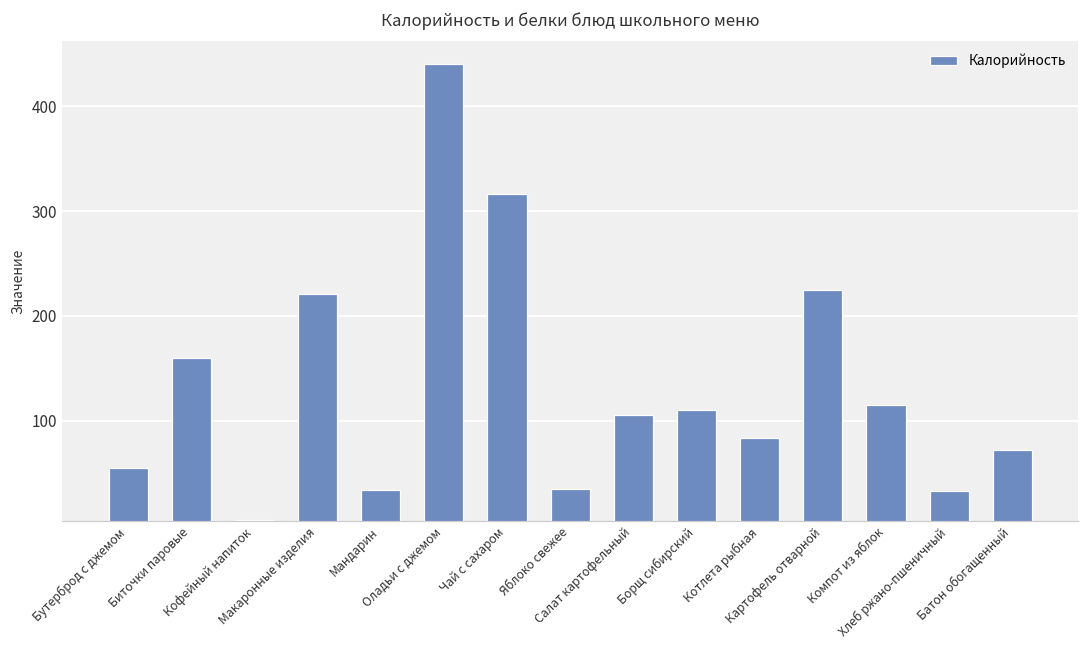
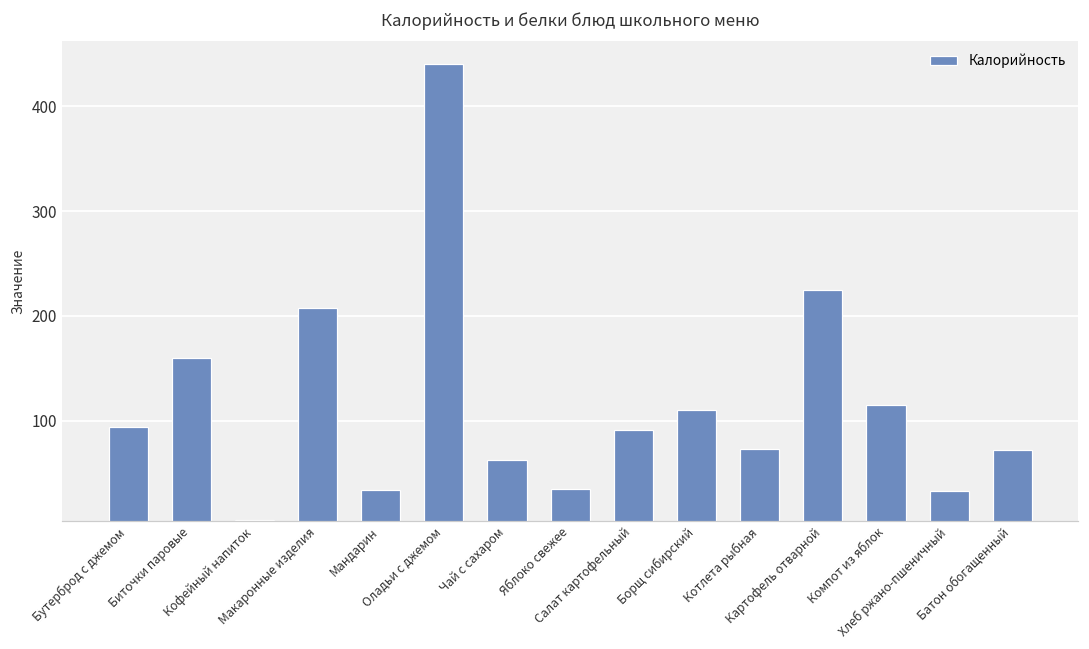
  {
-   "Бутерброд с джемом": 60,
+   "Бутерброд с джемом": 90,
    "Биточки паровые": 160,
    "Кофейный напиток": 10,
-   "Макаронные изделия": 220,
+   "Макаронные изделия": 210,
    "Мандарин": 30,
    "Оладьи с джемом": 440,
-   "Чай с сахаром": 320,
+   "Чай с сахаром": 60,
    "Яблоко свежее": 40,
-   "Салат картофельный": 110,
+   "Салат картофельный": 90,
    "Борщ сибирский": 110,
-   "Котлета рыбная": 80,
+   "Котлета рыбная": 70,
    "Картофель отварной": 230,
    "Компот из яблок": 120,
    "Хлеб ржано-пшеничный": 30,
    "Батон обогащенный": 70
  }
